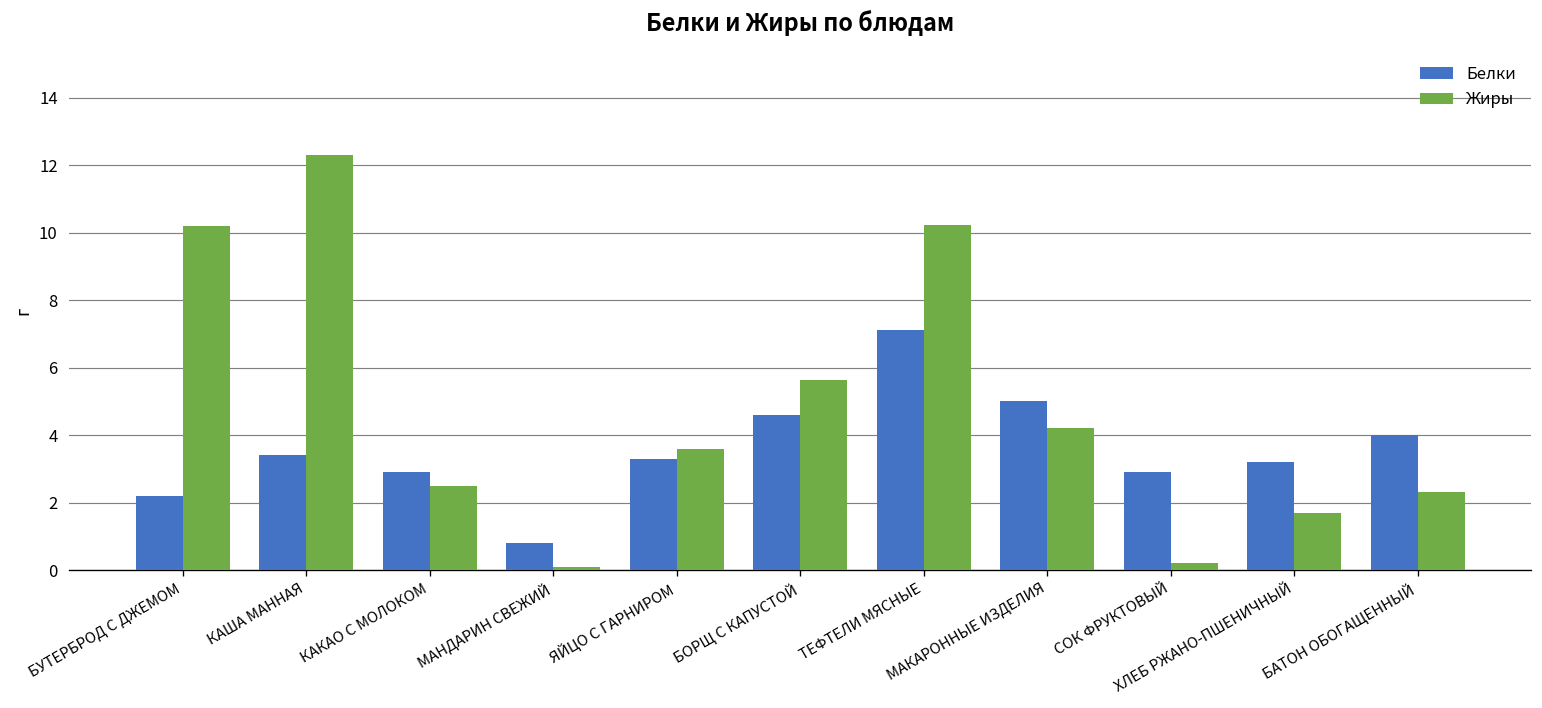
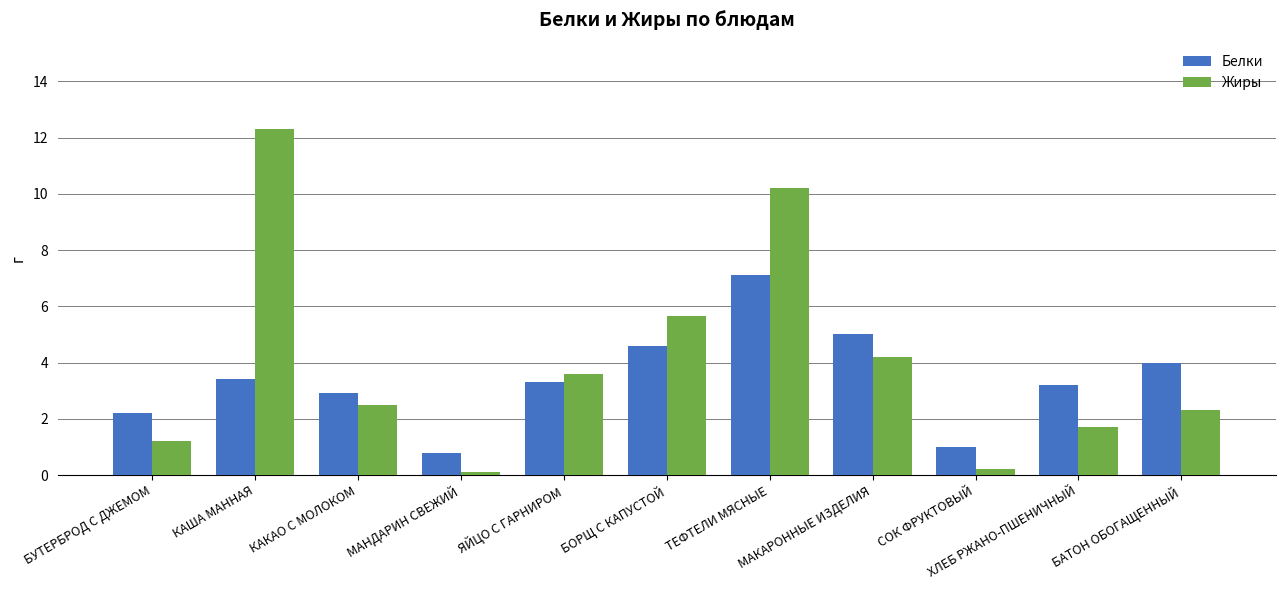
  {
    "Белки": {
      "БУТЕРБРОД С ДЖЕМОМ": 2.2,
      "КАША МАННАЯ": 3.4,
      "КАКАО С МОЛОКОМ": 2.9,
      "МАНДАРИН СВЕЖИЙ": 0.8,
      "ЯЙЦО С ГАРНИРОМ": 3.3,
      "БОРЩ С КАПУСТОЙ": 4.6,
      "ТЕФТЕЛИ МЯСНЫЕ": 7.1,
      "МАКАРОННЫЕ ИЗДЕЛИЯ": 5.0,
-     "СОК ФРУКТОВЫЙ": 2.9,
+     "СОК ФРУКТОВЫЙ": 1.0,
      "ХЛЕБ РЖАНО-ПШЕНИЧНЫЙ": 3.2,
      "БАТОН ОБОГАЩЕННЫЙ": 4.0
    },
    "Жиры": {
-     "БУТЕРБРОД С ДЖЕМОМ": 10.2,
+     "БУТЕРБРОД С ДЖЕМОМ": 1.2,
      "КАША МАННАЯ": 12.3,
      "КАКАО С МОЛОКОМ": 2.5,
      "МАНДАРИН СВЕЖИЙ": 0.1,
      "ЯЙЦО С ГАРНИРОМ": 3.6,
      "БОРЩ С КАПУСТОЙ": 5.6,
      "ТЕФТЕЛИ МЯСНЫЕ": 10.2,
      "МАКАРОННЫЕ ИЗДЕЛИЯ": 4.2,
      "СОК ФРУКТОВЫЙ": 0.2,
      "ХЛЕБ РЖАНО-ПШЕНИЧНЫЙ": 1.7,
      "БАТОН ОБОГАЩЕННЫЙ": 2.3
    }
  }
